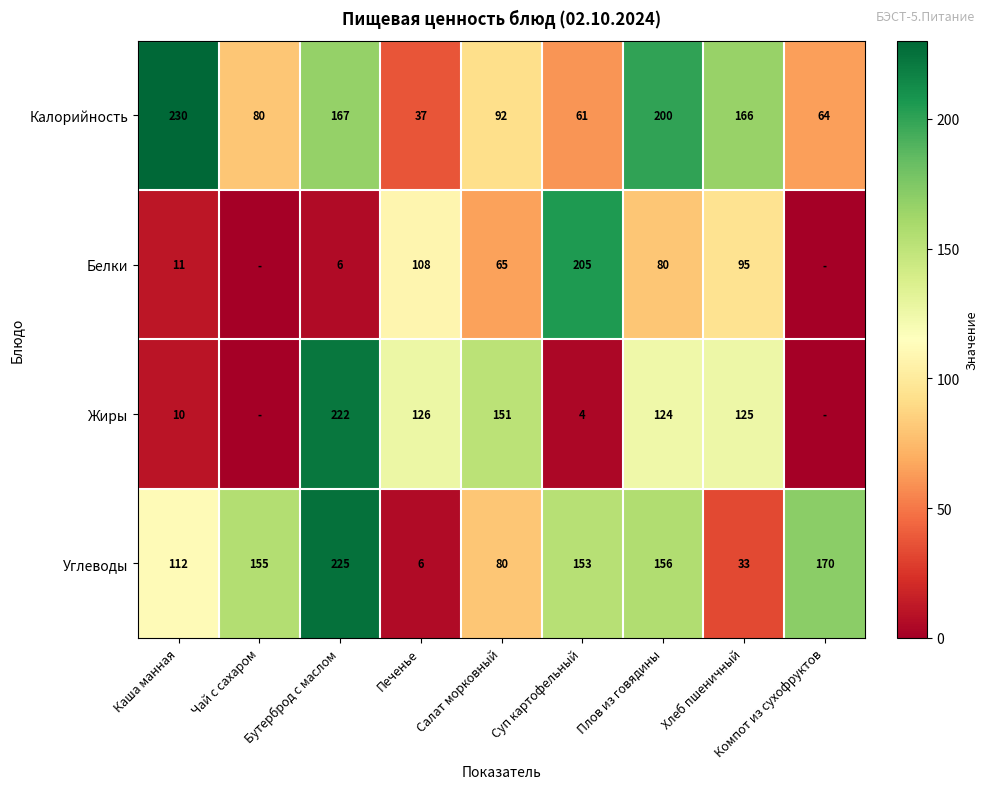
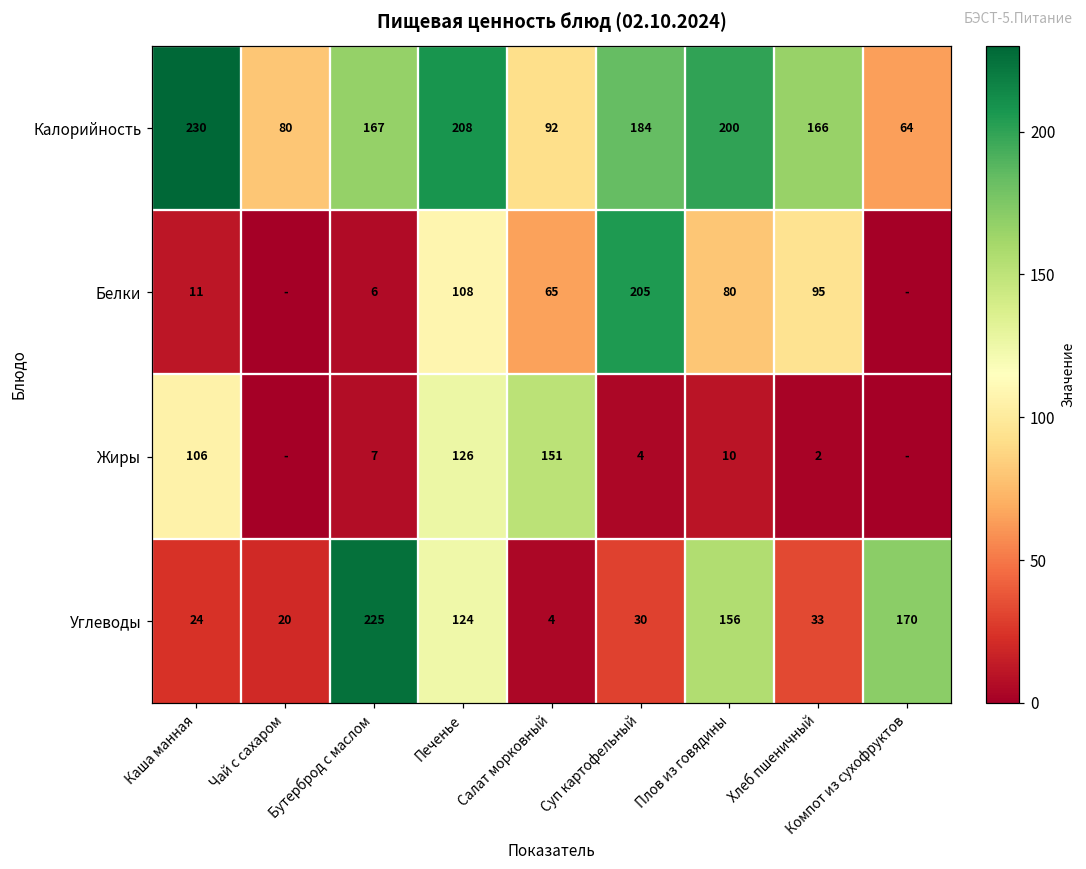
  {
    "Калорийность": {
      "Каша манная": 230,
      "Чай с сахаром": 80,
      "Бутерброд с маслом": 167,
-     "Печенье": 37,
+     "Печенье": 208,
      "Салат морковный": 92,
-     "Суп картофельный": 61,
+     "Суп картофельный": 184,
      "Плов из говядины": 200,
      "Хлеб пшеничный": 166,
      "Компот из сухофруктов": 64
    },
    "Белки": {
      "Каша манная": 11,
      "Бутерброд с маслом": 6,
      "Печенье": 108,
      "Салат морковный": 65,
      "Суп картофельный": 205,
      "Плов из говядины": 80,
      "Хлеб пшеничный": 95
    },
    "Жиры": {
-     "Каша манная": 10,
-     "Бутерброд с маслом": 222,
+     "Каша манная": 106,
+     "Бутерброд с маслом": 7,
      "Печенье": 126,
      "Салат морковный": 151,
      "Суп картофельный": 4,
-     "Плов из говядины": 124,
-     "Хлеб пшеничный": 125
+     "Плов из говядины": 10,
+     "Хлеб пшеничный": 2
    },
    "Углеводы": {
-     "Каша манная": 112,
-     "Чай с сахаром": 155,
+     "Каша манная": 24,
+     "Чай с сахаром": 20,
      "Бутерброд с маслом": 225,
-     "Печенье": 6,
-     "Салат морковный": 80,
-     "Суп картофельный": 153,
+     "Печенье": 124,
+     "Салат морковный": 4,
+     "Суп картофельный": 30,
      "Плов из говядины": 156,
      "Хлеб пшеничный": 33,
      "Компот из сухофруктов": 170
    }
  }
